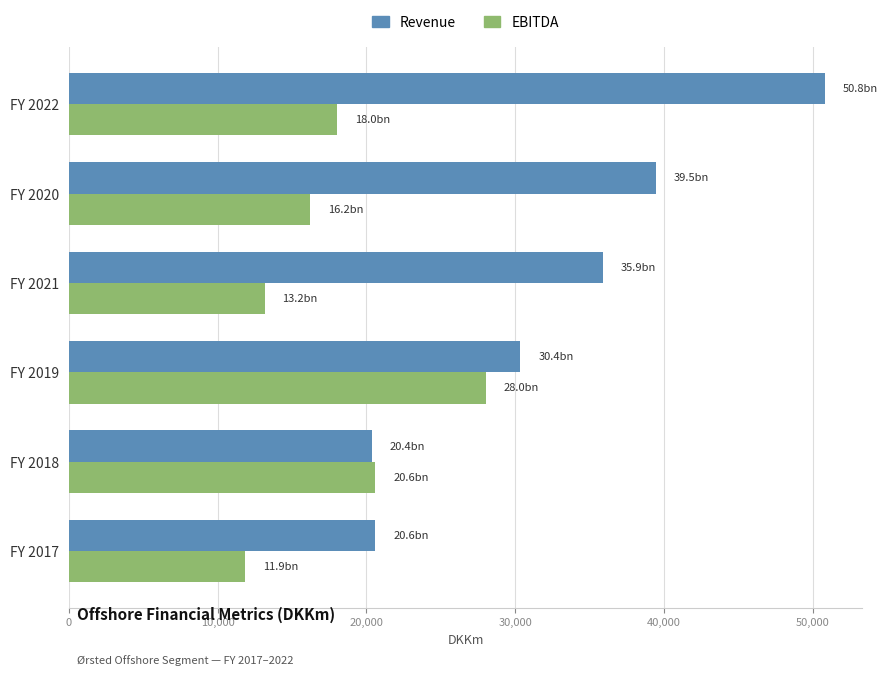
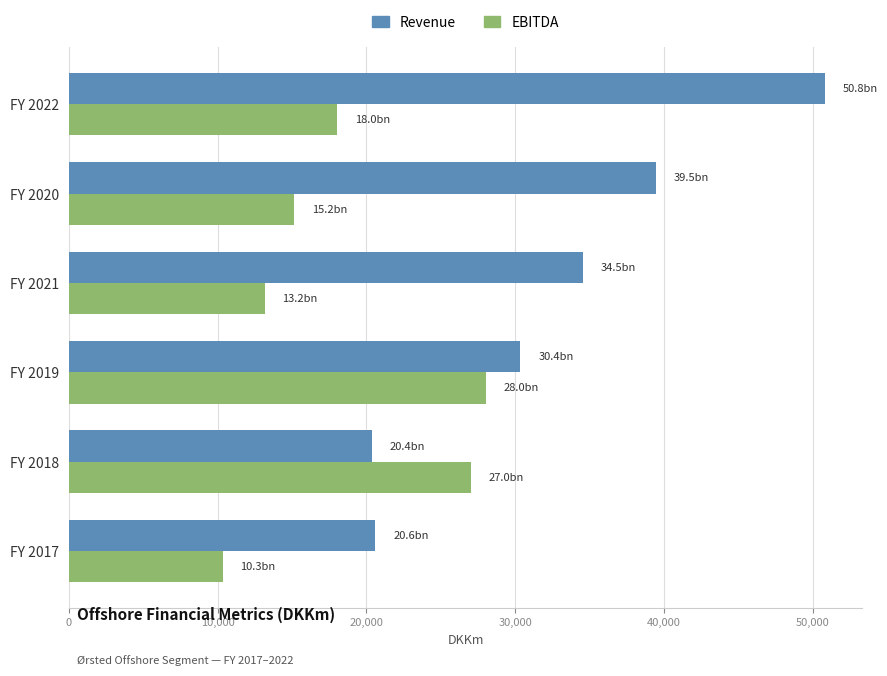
  {
    "Revenue": {
-     "FY 2021": 35.9
+     "FY 2021": 34.5
    },
    "EBITDA": {
-     "FY 2020": 16.2,
-     "FY 2018": 20.6,
-     "FY 2017": 11.9
+     "FY 2020": 15.2,
+     "FY 2018": 27.0,
+     "FY 2017": 10.3
    }
  }
